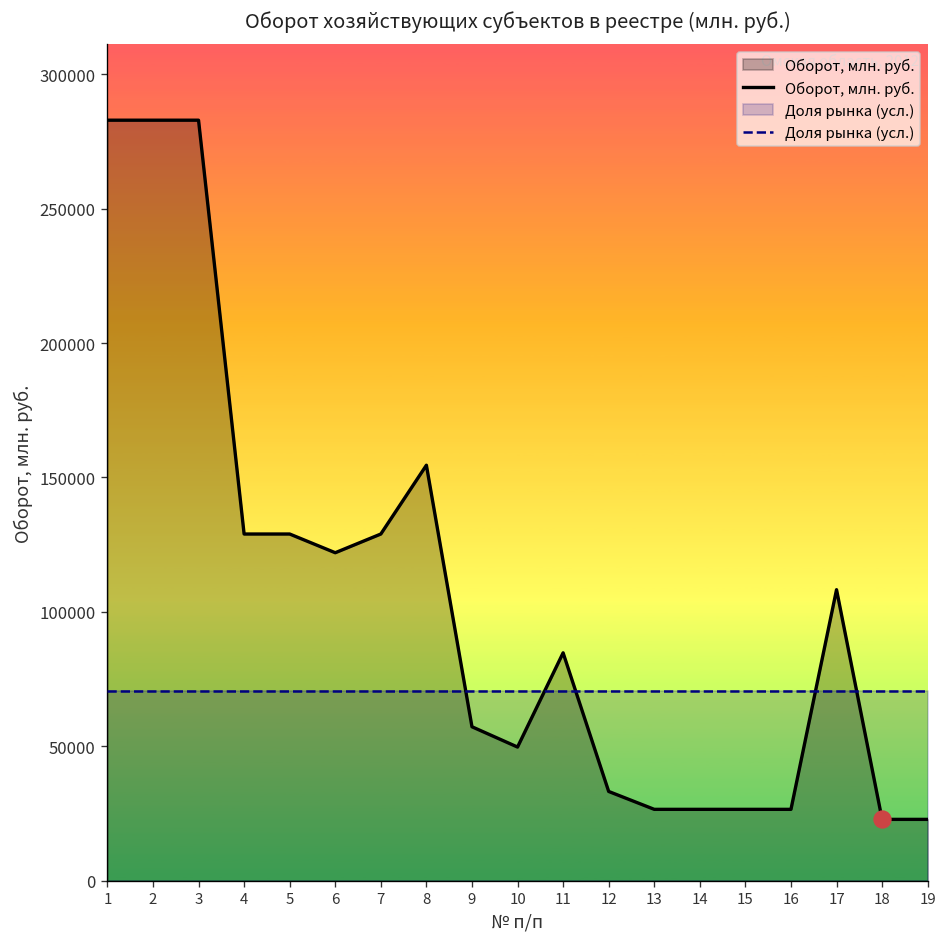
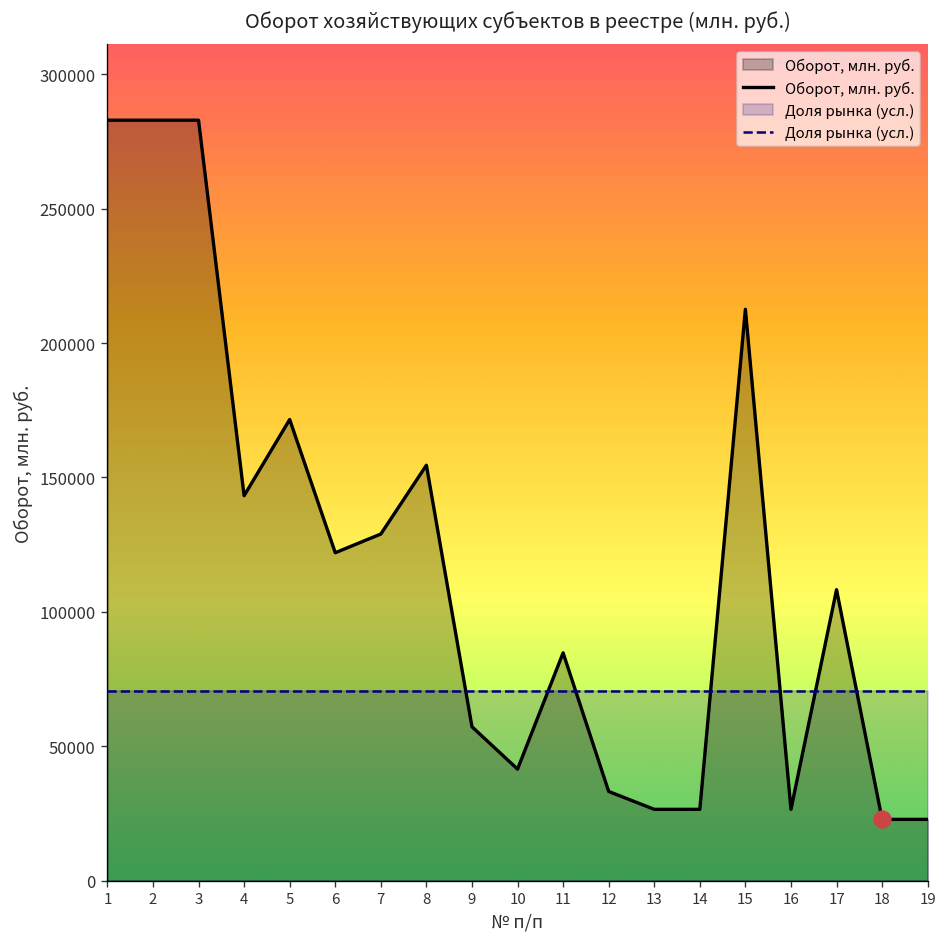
  {
    "Оборот, млн. руб.": {
      "1": 283000,
      "2": 283000,
      "3": 283000,
-     "4": 129000,
-     "5": 129000,
+     "4": 143000,
+     "5": 172000,
      "6": 122000,
      "7": 129000,
      "8": 155000,
      "9": 57000,
-     "10": 50000,
+     "10": 41000,
      "11": 85000,
      "12": 33000,
      "13": 27000,
      "14": 27000,
-     "15": 27000,
+     "15": 213000,
      "16": 27000,
      "17": 108000,
      "19": 23000
    },
    "Доля рынка (усл.)": {
      "1": 71000,
      "2": 71000,
      "3": 71000,
      "4": 71000,
      "5": 71000,
      "6": 71000,
      "7": 71000,
      "8": 71000,
      "9": 71000,
      "10": 71000,
      "11": 71000,
      "12": 71000,
      "13": 71000,
      "14": 71000,
      "15": 71000,
      "16": 71000,
      "17": 71000,
      "18": 71000,
      "19": 71000
    }
  }
